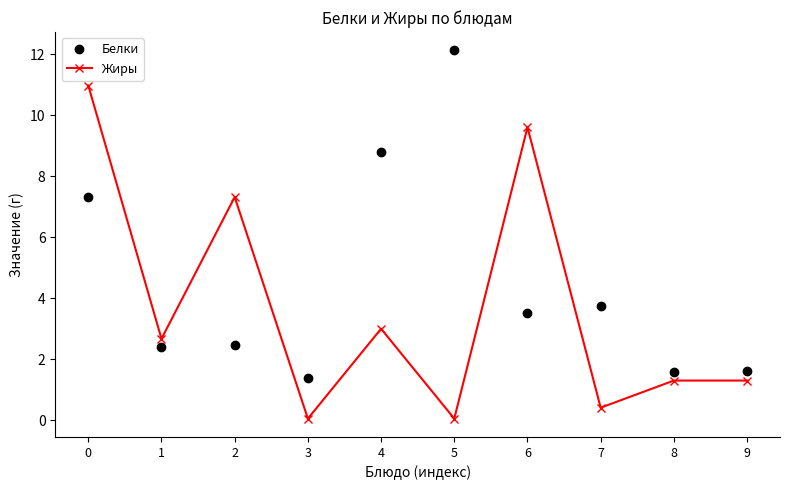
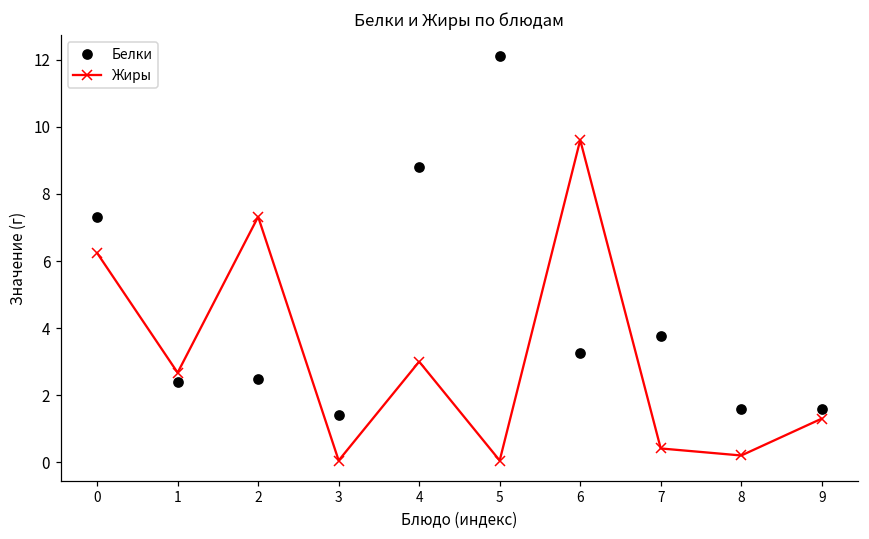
  {
    "Белки": {
      "0": 7.3,
      "1": 2.4,
      "2": 2.5,
      "3": 1.4,
      "4": 8.8,
      "5": 12.1,
-     "6": 3.5,
+     "6": 3.3,
      "7": 3.8,
      "8": 1.6,
      "9": 1.6
    },
    "Жиры": {
-     "0": 11.0,
+     "0": 6.2,
      "1": 2.7,
      "2": 7.3,
      "3": 0.1,
      "4": 3.0,
      "5": 0.1,
      "6": 9.6,
      "7": 0.4,
-     "8": 1.3,
+     "8": 0.2,
      "9": 1.3
    }
  }
